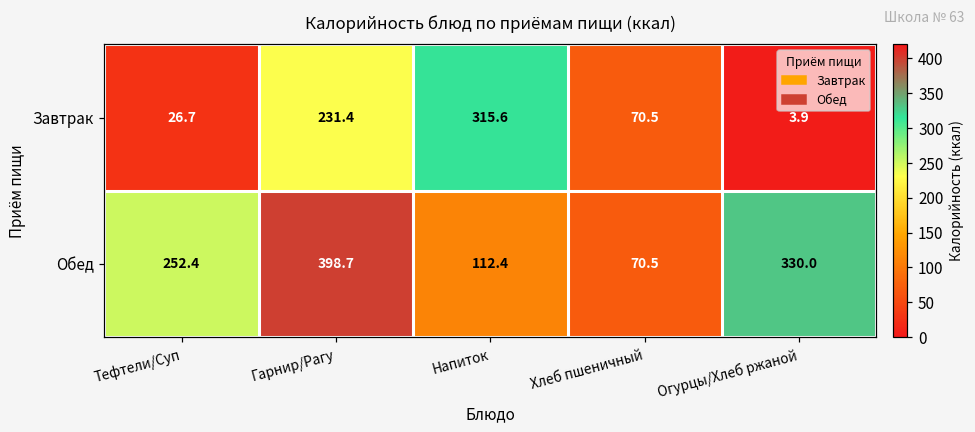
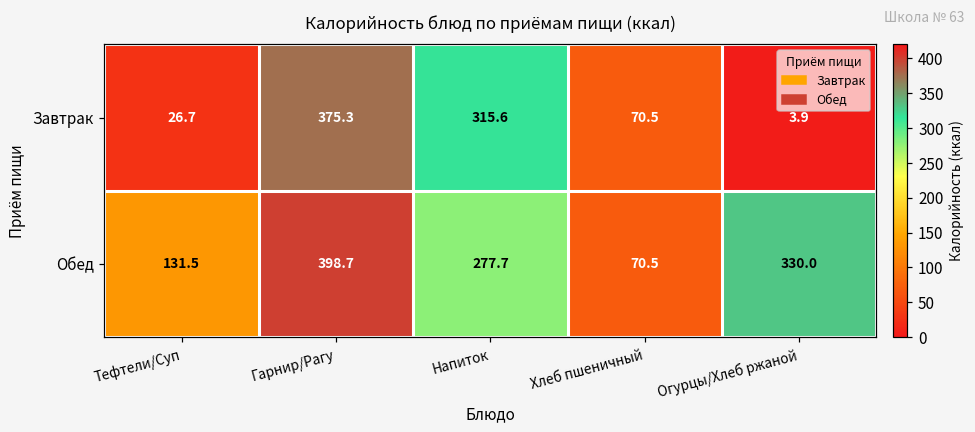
  {
    "Завтрак": {
      "Тефтели/Суп": 26.7,
-     "Гарнир/Рагу": 231.4,
+     "Гарнир/Рагу": 375.3,
      "Напиток": 315.6,
      "Хлеб пшеничный": 70.5,
      "Огурцы/Хлеб ржаной": 3.9
    },
    "Обед": {
-     "Тефтели/Суп": 252.4,
+     "Тефтели/Суп": 131.5,
      "Гарнир/Рагу": 398.7,
-     "Напиток": 112.4,
+     "Напиток": 277.7,
      "Хлеб пшеничный": 70.5,
      "Огурцы/Хлеб ржаной": 330.0
    }
  }
